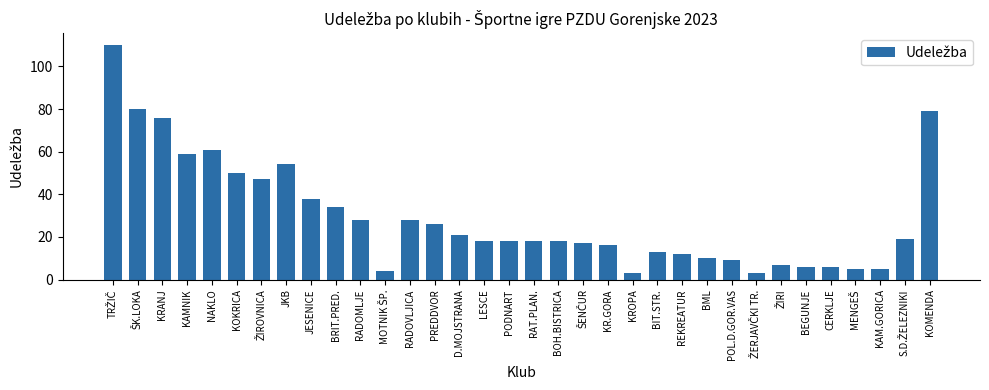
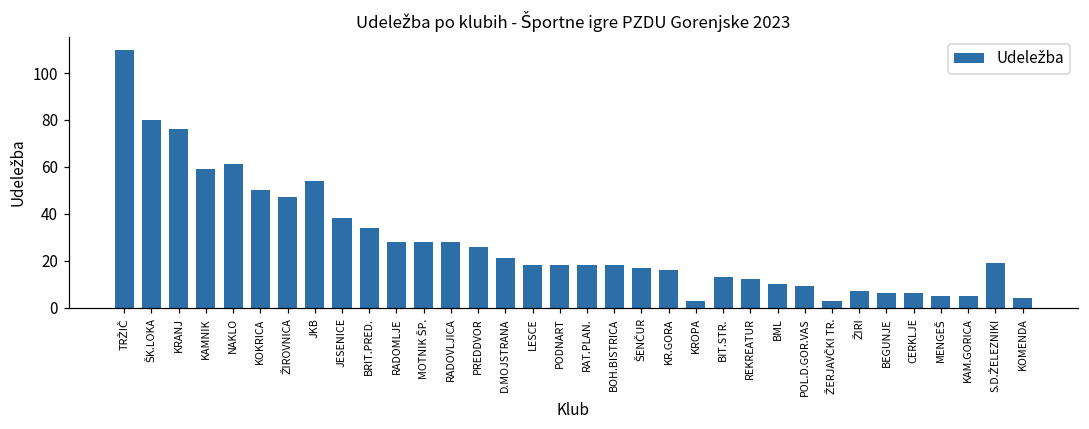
  {
    "TRŽIČ": 110,
    "ŠK.LOKA": 80,
    "KRANJ": 76,
    "KAMNIK": 59,
    "NAKLO": 61,
    "KOKRICA": 50,
    "ŽIROVNICA": 47,
    "JKB": 54,
    "JESENICE": 38,
    "BRIT.PRED.": 34,
    "RADOMLJE": 28,
-   "MOTNIK ŠP.": 4,
+   "MOTNIK ŠP.": 28,
    "RADOVLJICA": 28,
    "PREDDVOR": 26,
    "D.MOJSTRANA": 21,
    "LESCE": 18,
    "PODNART": 18,
    "RAT.PLAN.": 18,
    "BOH.BISTRICA": 18,
    "ŠENČUR": 17,
    "KR.GORA": 16,
    "KROPA": 3,
    "BIT.STR.": 13,
    "REKREATUR": 12,
    "BML": 10,
    "POL.D.GOR.VAS": 9,
    "ŽERJAVČKI TR.": 3,
    "ŽIRI": 7,
    "BEGUNJE": 6,
    "CERKLJE": 6,
    "MENGEŠ": 5,
    "KAM.GORICA": 5,
    "S.D.ŽELEZNIKI": 19,
-   "KOMENDA": 79
+   "KOMENDA": 4
  }
